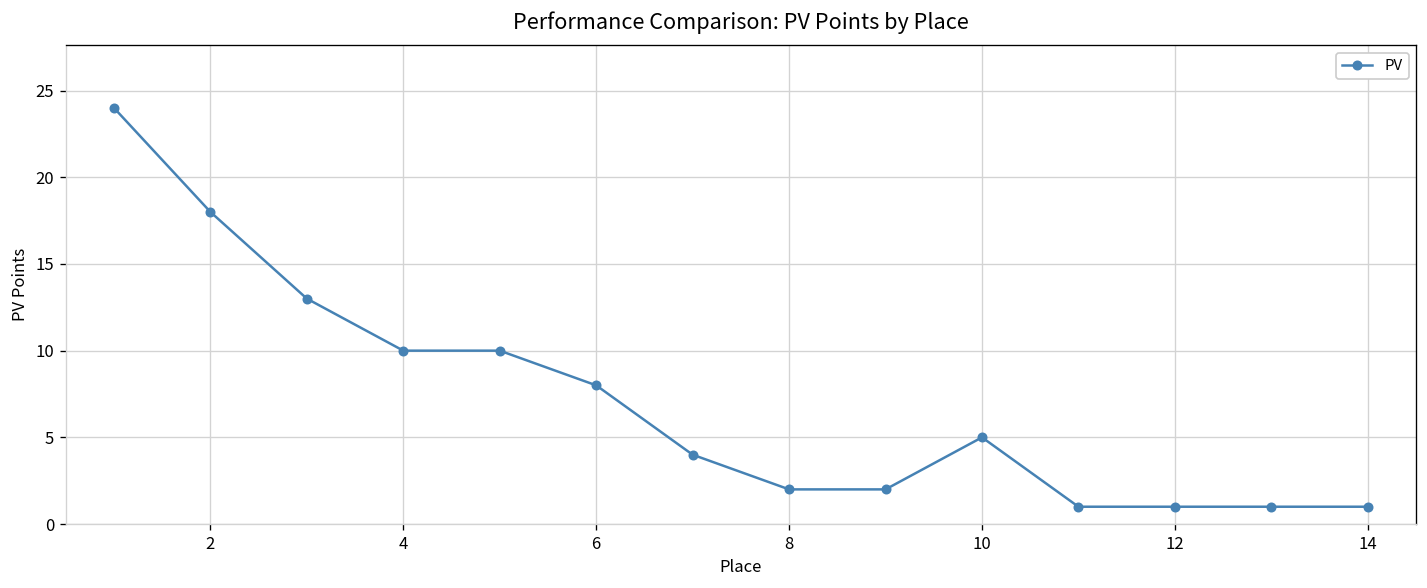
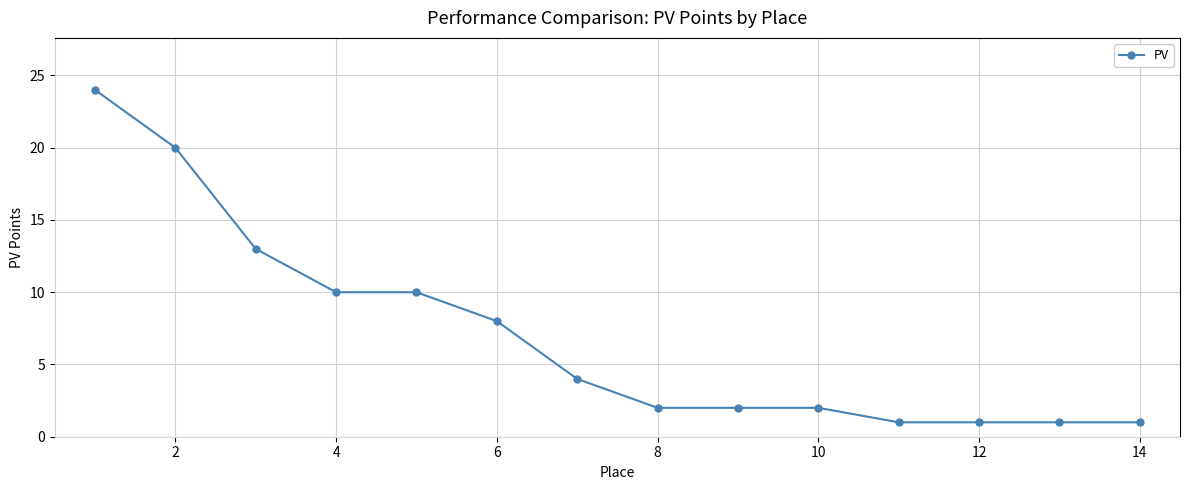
  {
-   "2": 18,
+   "2": 20,
    "4": 10,
    "6": 8,
    "8": 2,
-   "10": 5,
+   "10": 2,
    "12": 1,
    "14": 1
  }
